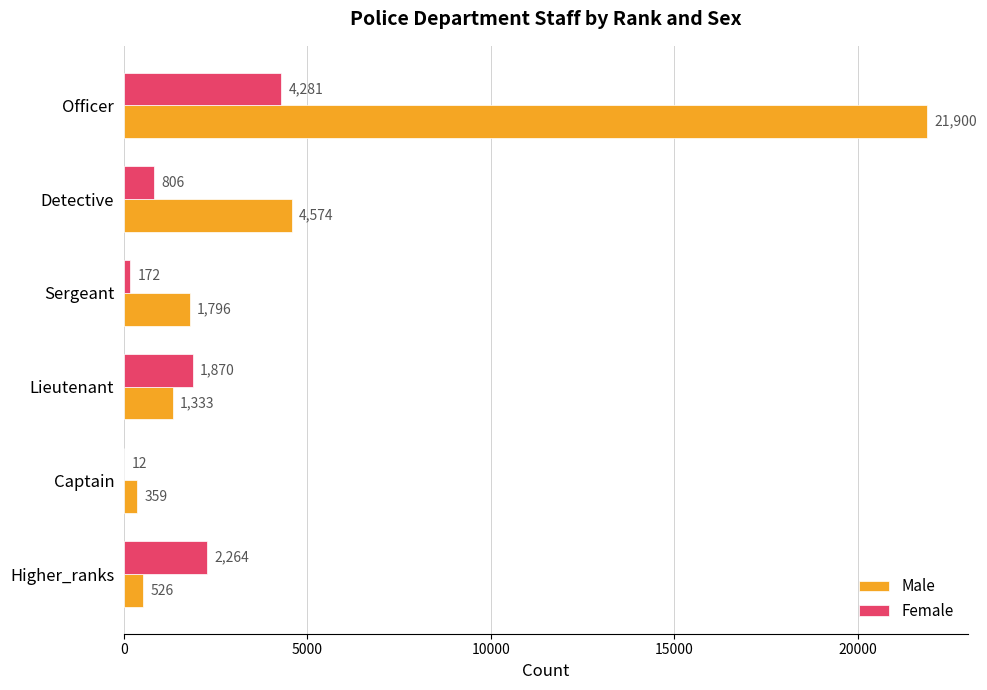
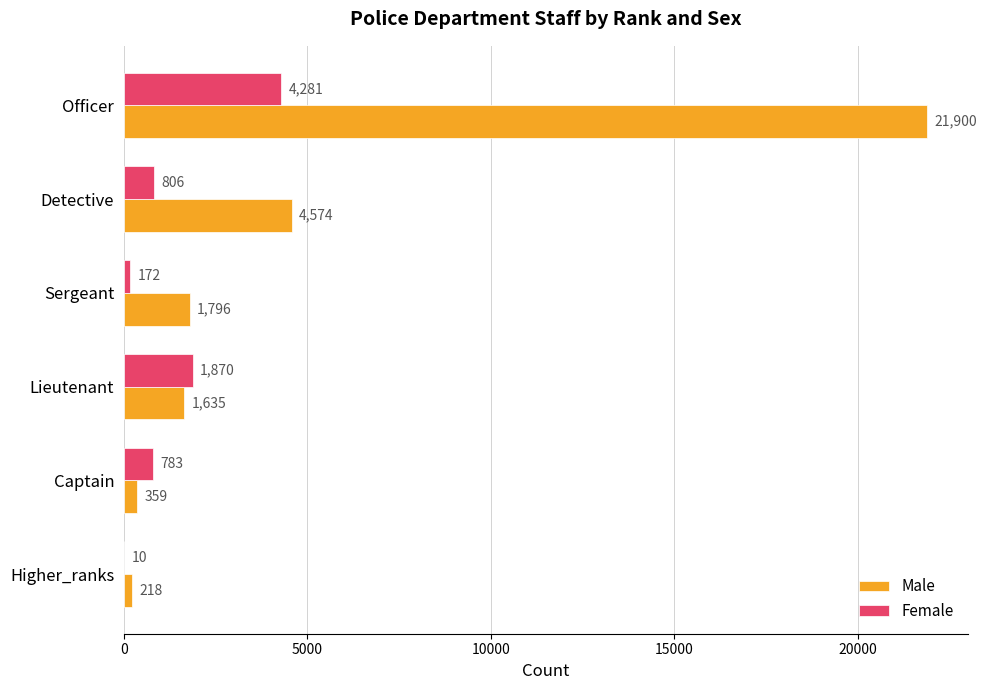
  {
    "Male": {
      "Officer": "21,900",
      "Detective": "4,574",
      "Sergeant": "1,796",
-     "Lieutenant": "1,333",
+     "Lieutenant": "1,635",
      "Captain": "359",
-     "Higher_ranks": "526"
+     "Higher_ranks": "218"
    },
    "Female": {
      "Officer": "4,281",
      "Detective": "806",
      "Sergeant": "172",
      "Lieutenant": "1,870",
-     "Captain": "12",
-     "Higher_ranks": "2,264"
+     "Captain": "783",
+     "Higher_ranks": "10"
    }
  }
